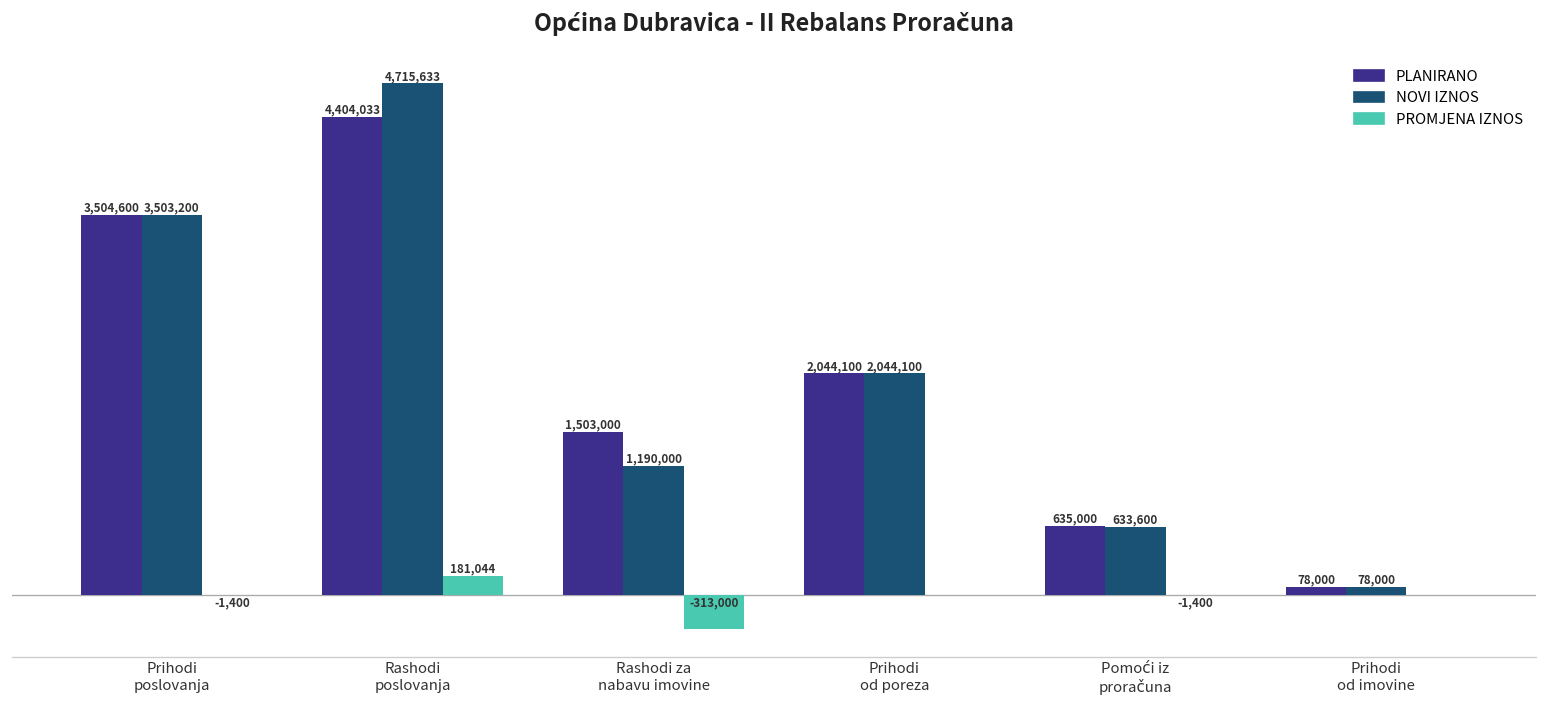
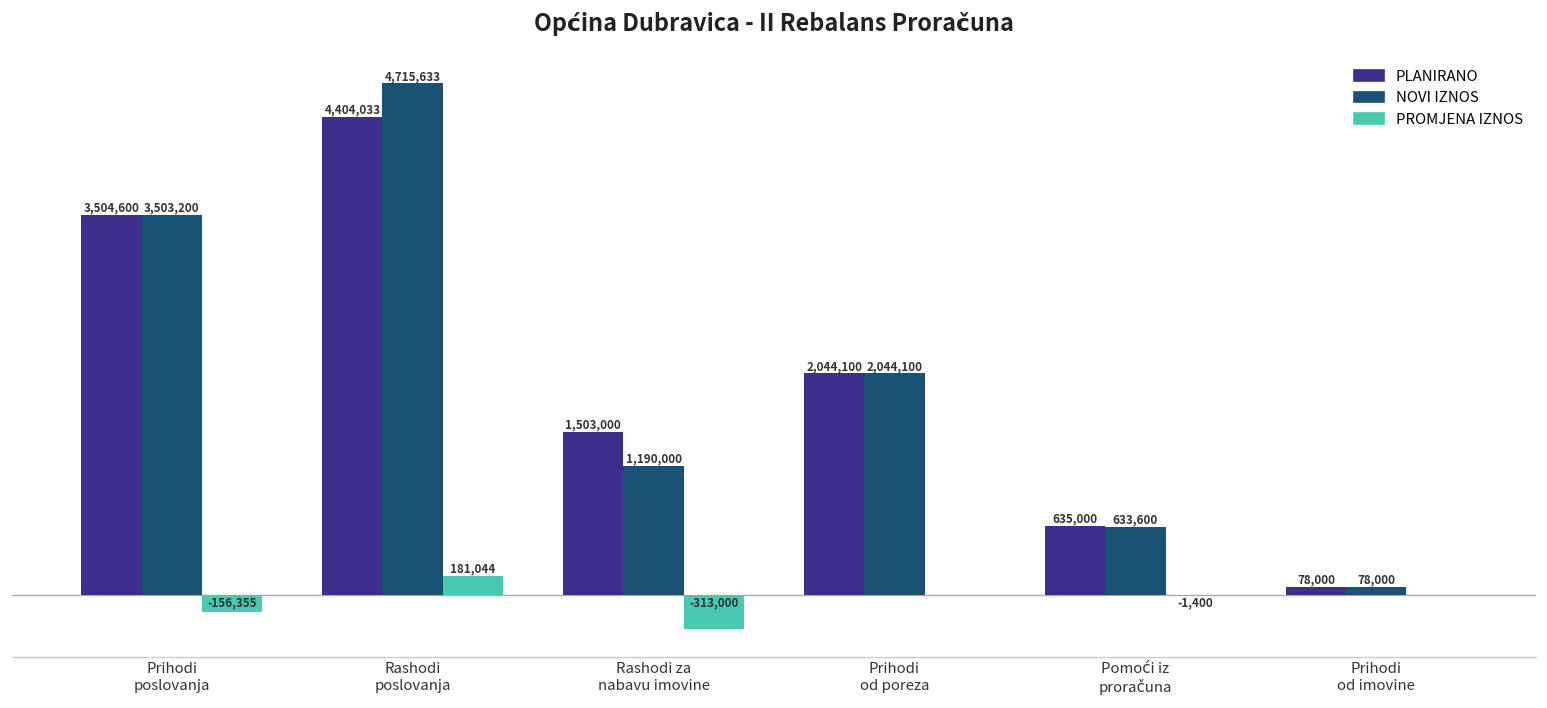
  {
    "PROMJENA IZNOS": {
-     "Prihodi poslovanja": "-1,400",
+     "Prihodi poslovanja": "-156,355",
      "Rashodi poslovanja": "181,044",
      "Rashodi za nabavu imovine": "-313,000",
      "Pomoći iz proračuna": "-1,400"
    }
  }
